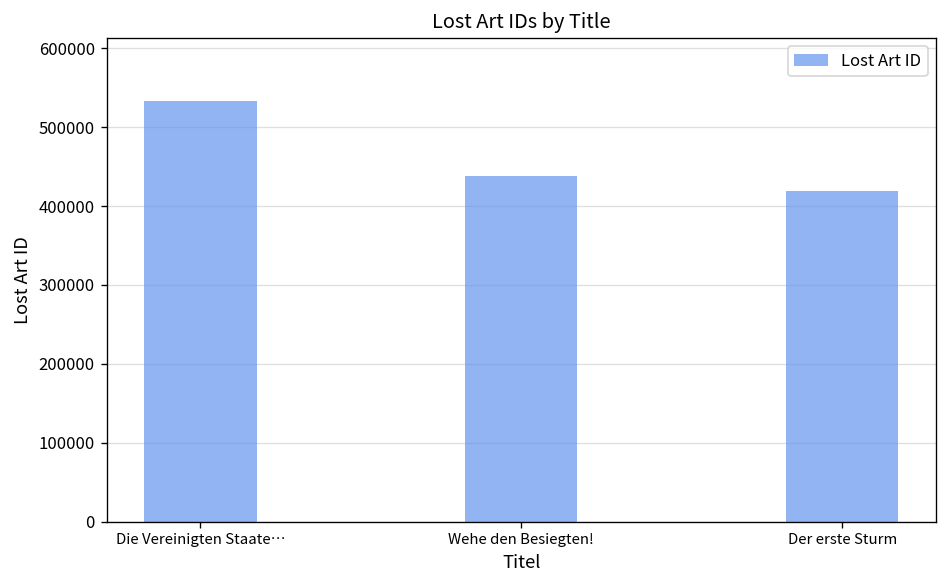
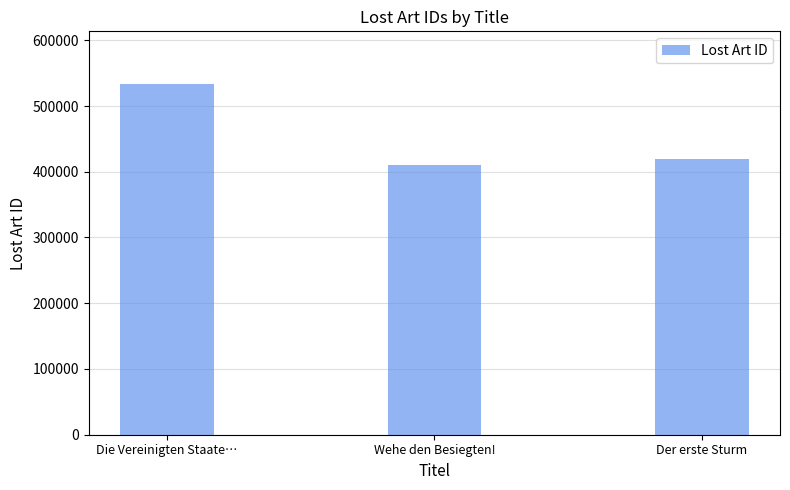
  {
    "Die Vereinigten Staate…": 530000,
-   "Wehe den Besiegten!": 440000,
+   "Wehe den Besiegten!": 410000,
    "Der erste Sturm": 420000
  }
